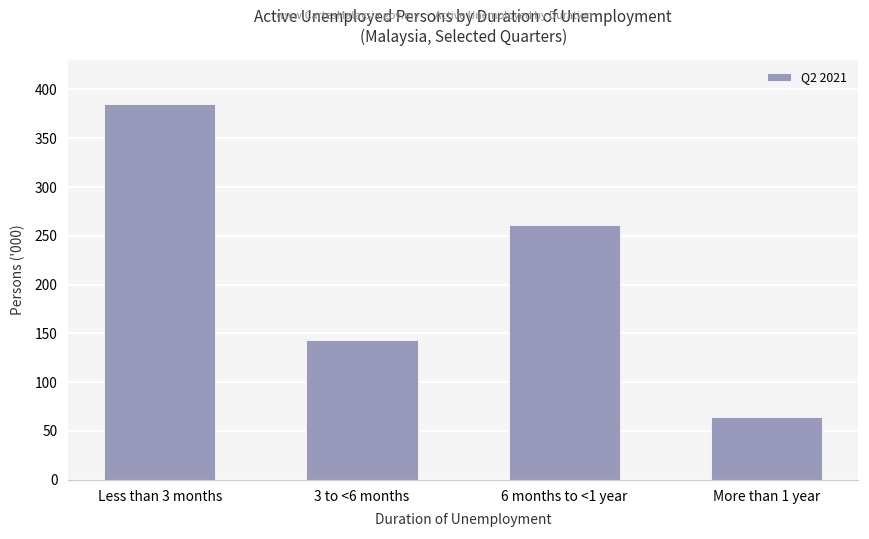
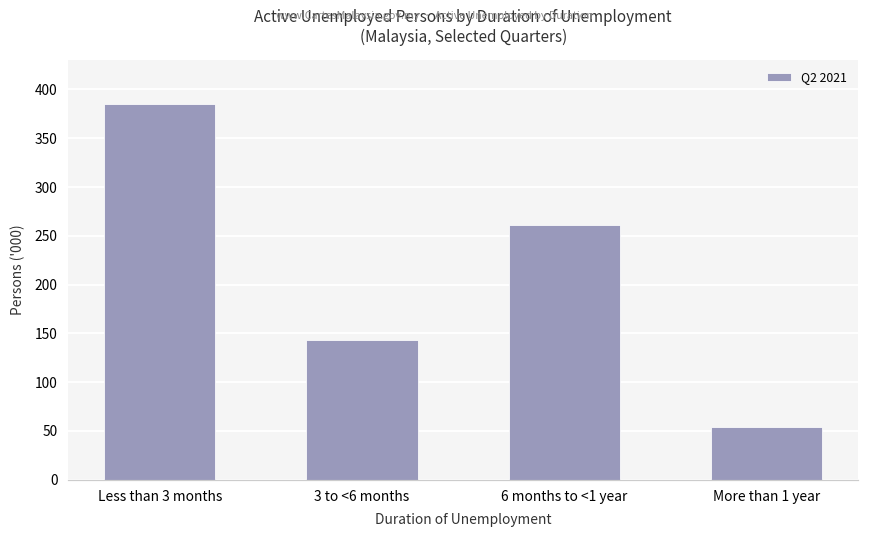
  {
    "Less than 3 months": 390,
    "3 to <6 months": 140,
    "6 months to <1 year": 260,
-   "More than 1 year": 60
+   "More than 1 year": 50
  }
